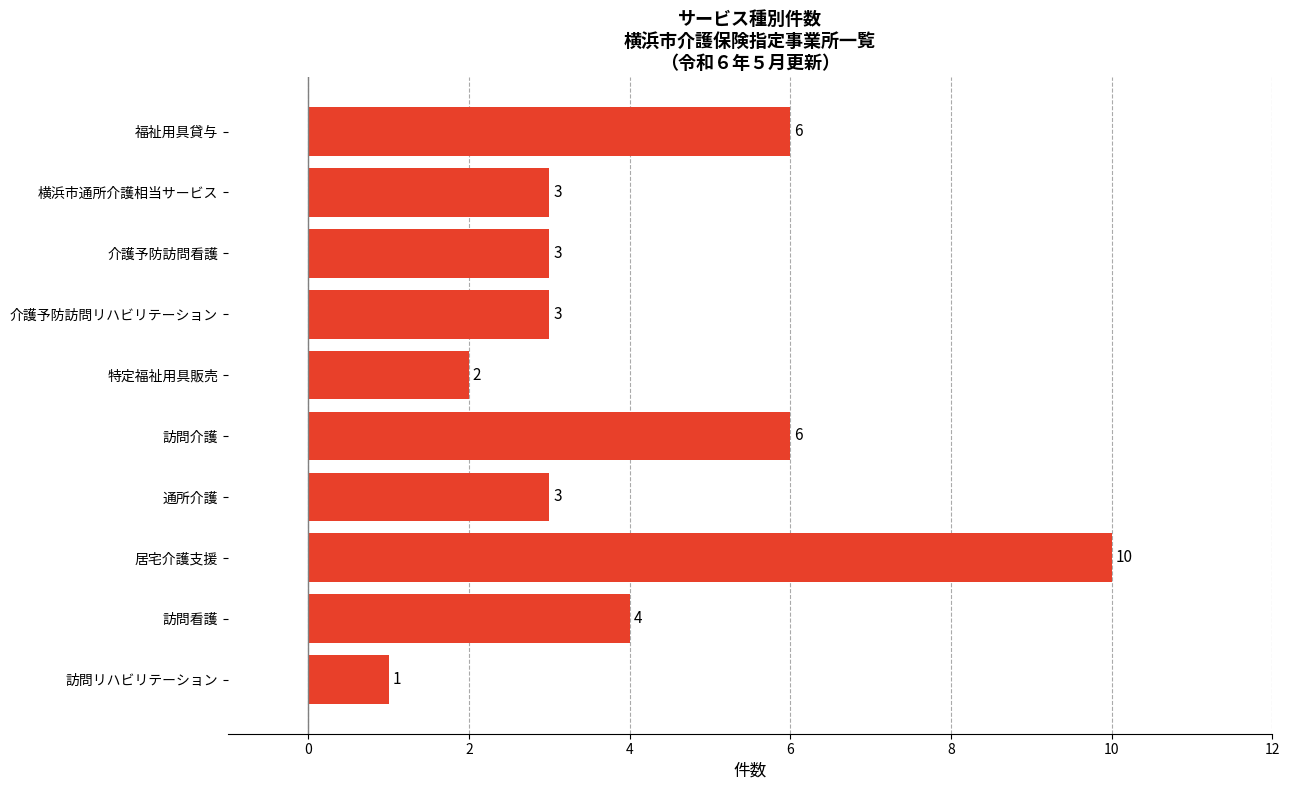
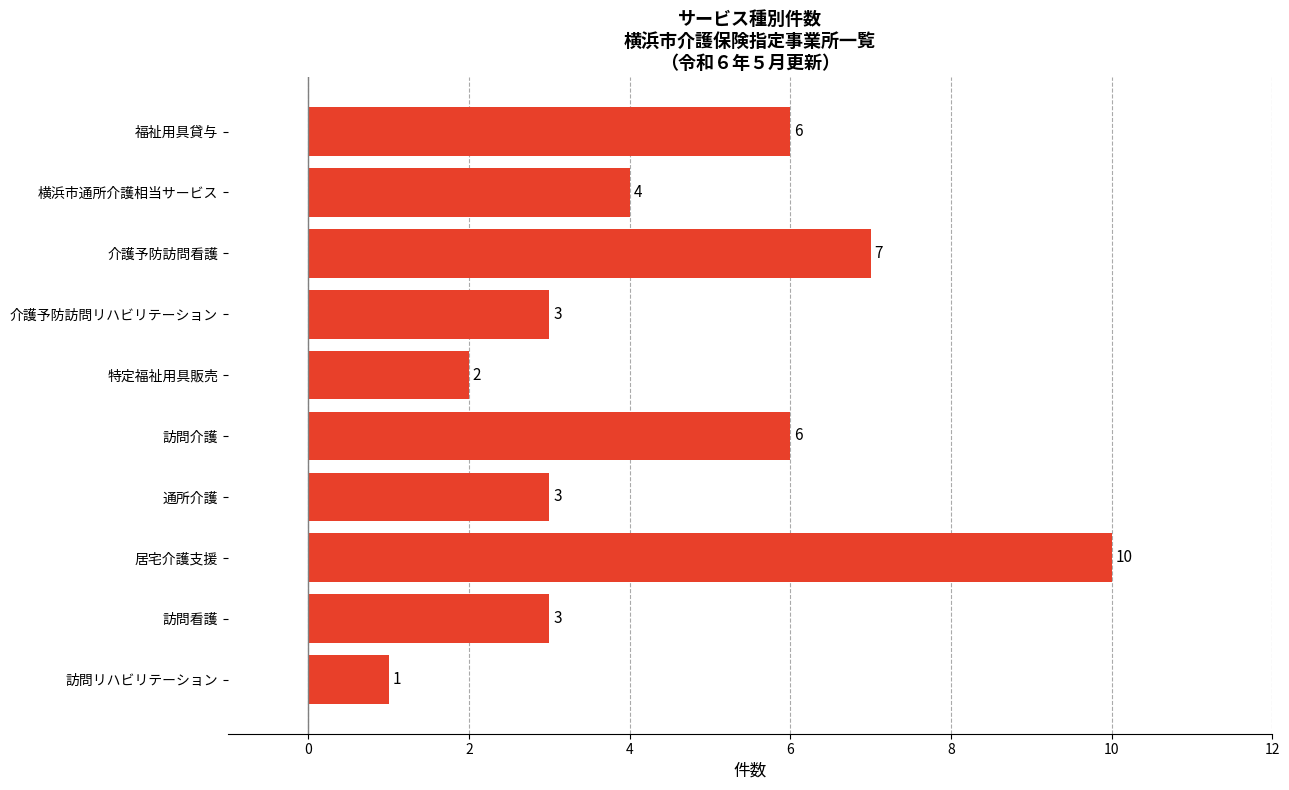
  {
    "福祉用具貸与": 6,
-   "横浜市通所介護相当サービス": 3,
-   "介護予防訪問看護": 3,
+   "横浜市通所介護相当サービス": 4,
+   "介護予防訪問看護": 7,
    "介護予防訪問リハビリテーション": 3,
    "特定福祉用具販売": 2,
    "訪問介護": 6,
    "通所介護": 3,
    "居宅介護支援": 10,
-   "訪問看護": 4,
+   "訪問看護": 3,
    "訪問リハビリテーション": 1
  }
